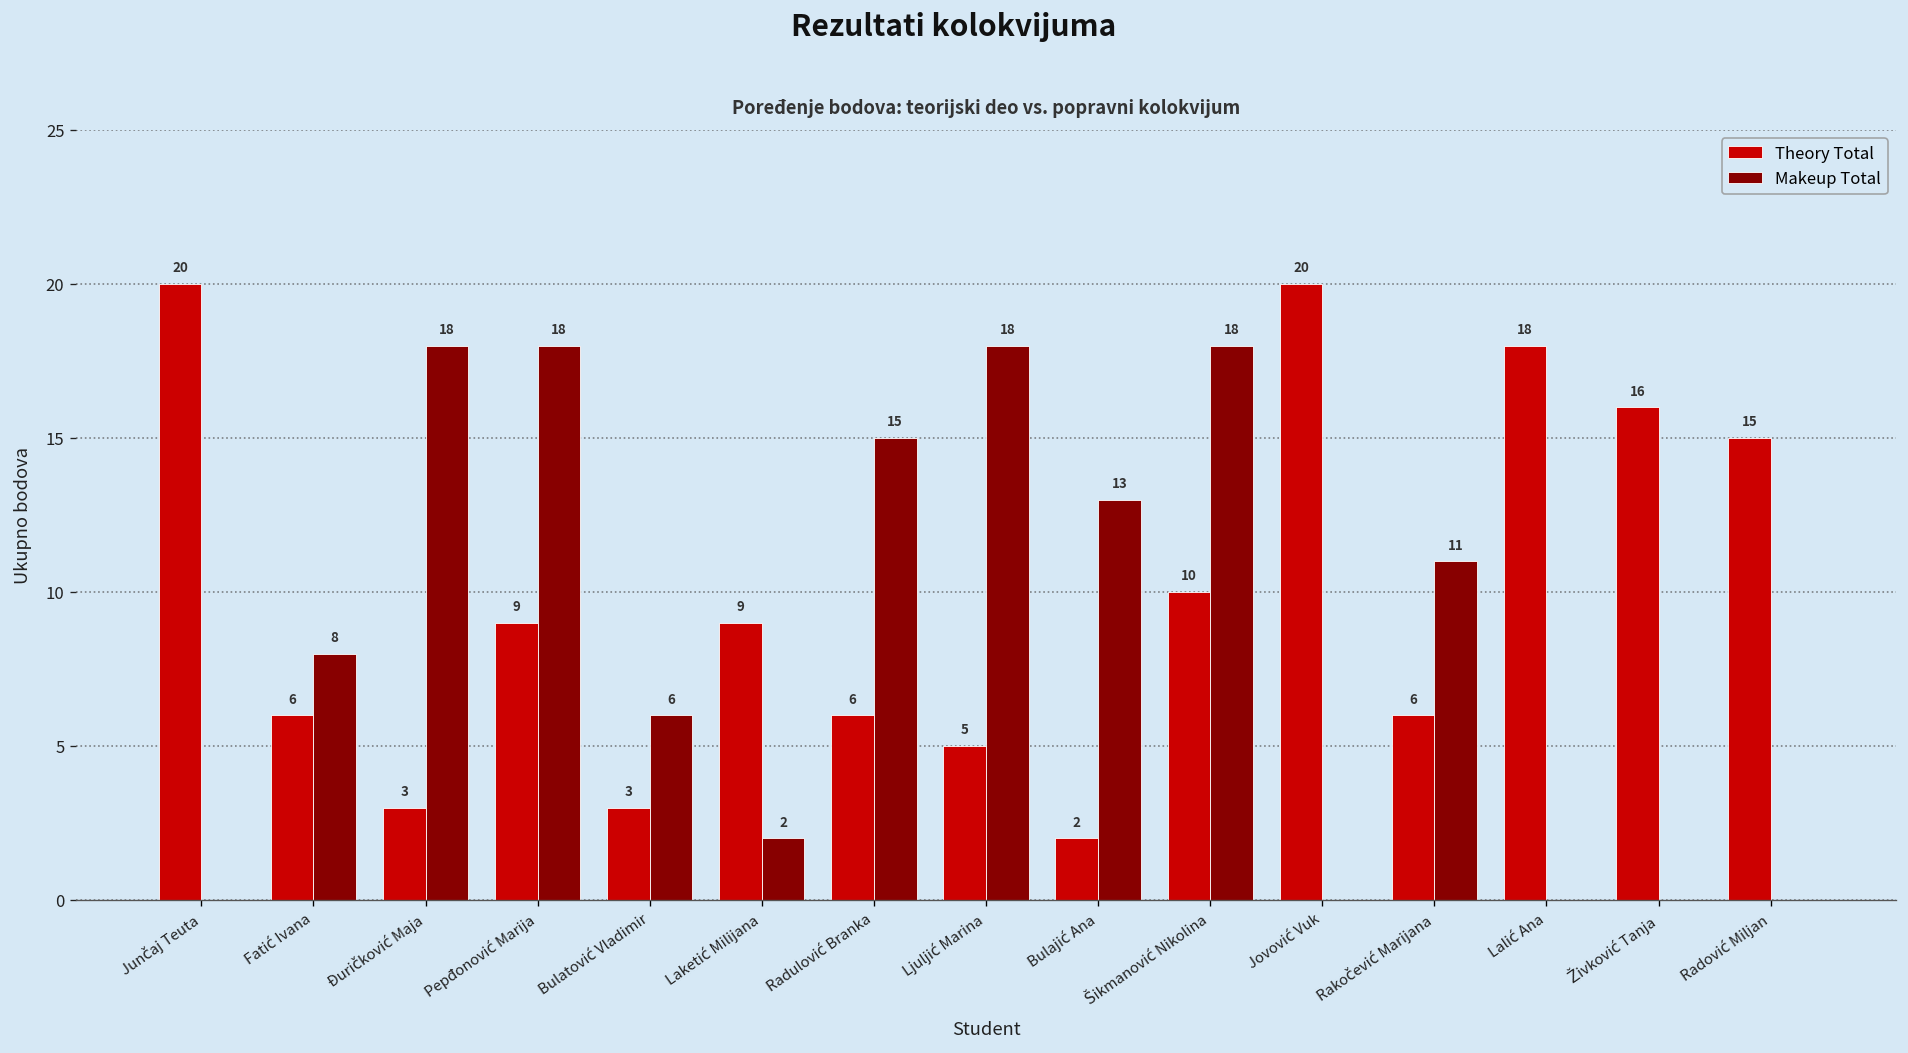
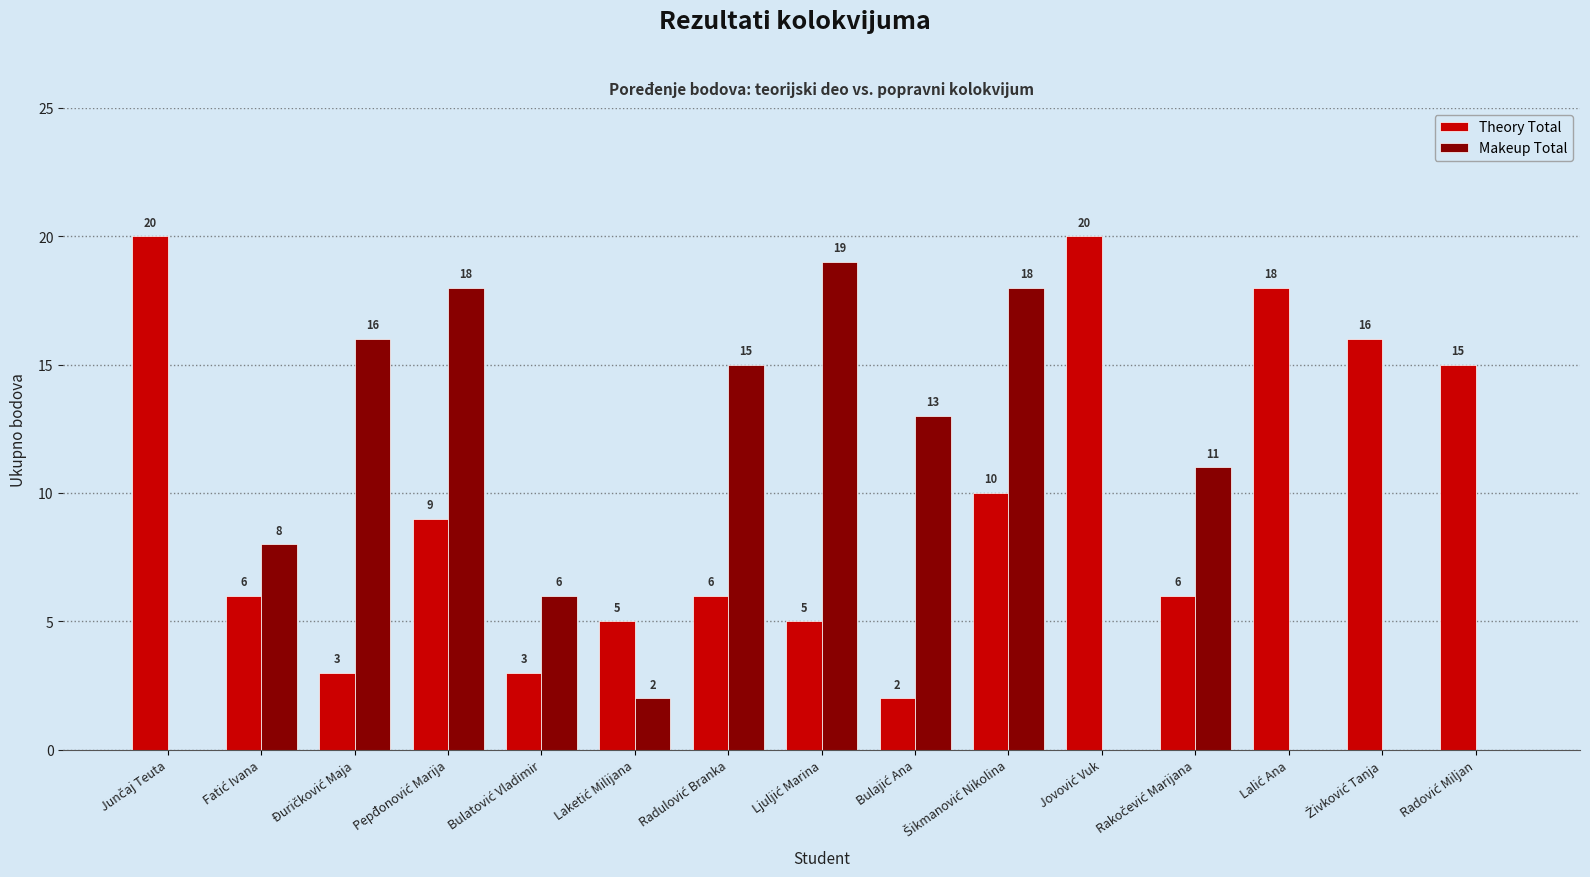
  {
    "Theory Total": {
      "Junčaj Teuta": 20,
      "Fatić Ivana": 6,
      "Đuričković Maja": 3,
      "Pepđonović Marija": 9,
      "Bulatović Vladimir": 3,
-     "Laketić Milijana": 9,
+     "Laketić Milijana": 5,
      "Radulović Branka": 6,
      "Ljuljić Marina": 5,
      "Bulajić Ana": 2,
      "Šikmanović Nikolina": 10,
      "Jovović Vuk": 20,
      "Rakočević Marijana": 6,
      "Lalić Ana": 18,
      "Živković Tanja": 16,
      "Radović Miljan": 15
    },
    "Makeup Total": {
      "Fatić Ivana": 8,
-     "Đuričković Maja": 18,
+     "Đuričković Maja": 16,
      "Pepđonović Marija": 18,
      "Bulatović Vladimir": 6,
      "Laketić Milijana": 2,
      "Radulović Branka": 15,
-     "Ljuljić Marina": 18,
+     "Ljuljić Marina": 19,
      "Bulajić Ana": 13,
      "Šikmanović Nikolina": 18,
      "Rakočević Marijana": 11
    }
  }
